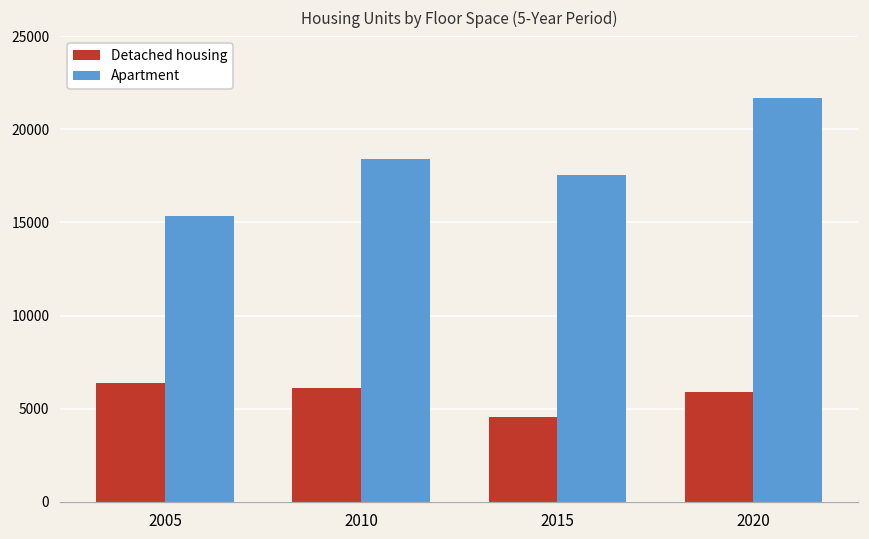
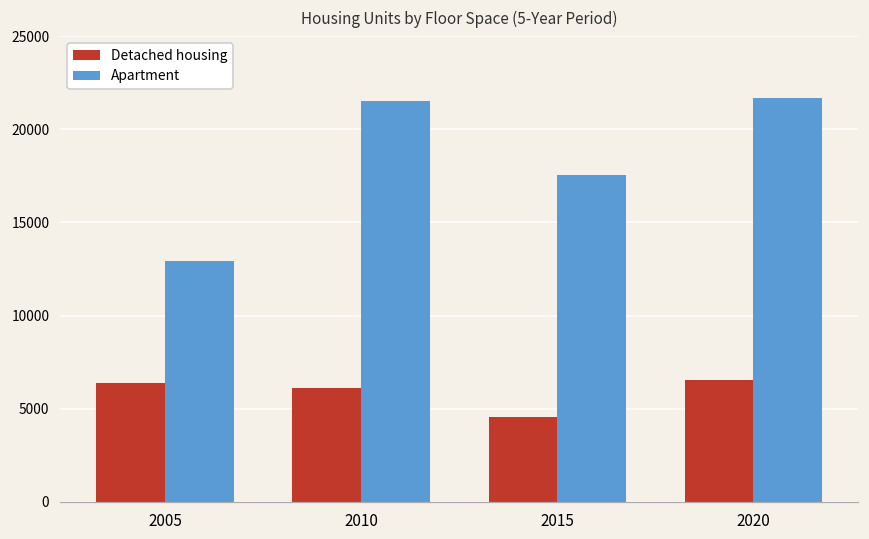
  {
    "Detached housing": {
      "2005": 6400,
      "2010": 6100,
      "2015": 4500,
-     "2020": 5900
+     "2020": 6500
    },
    "Apartment": {
-     "2005": 15400,
-     "2010": 18400,
+     "2005": 12900,
+     "2010": 21500,
      "2015": 17500,
      "2020": 21700
    }
  }
